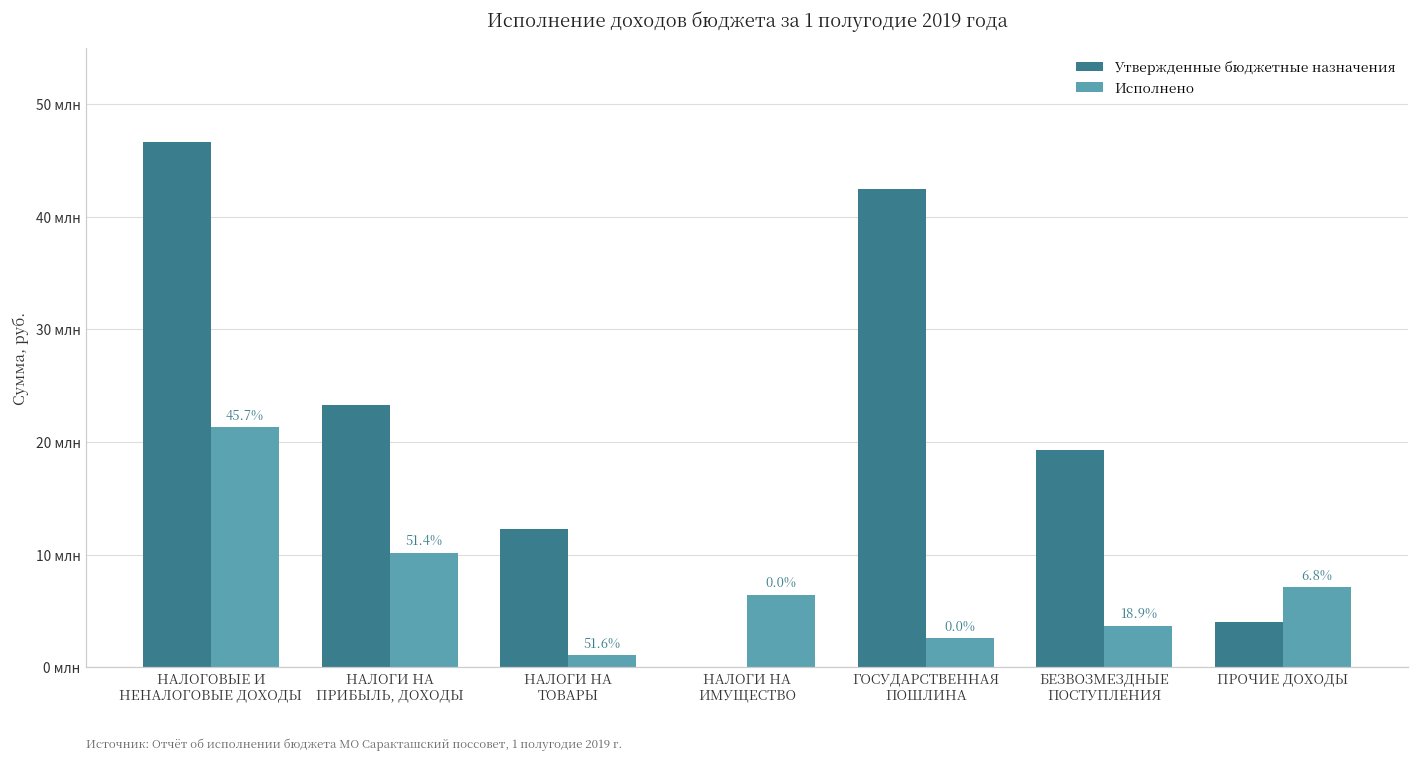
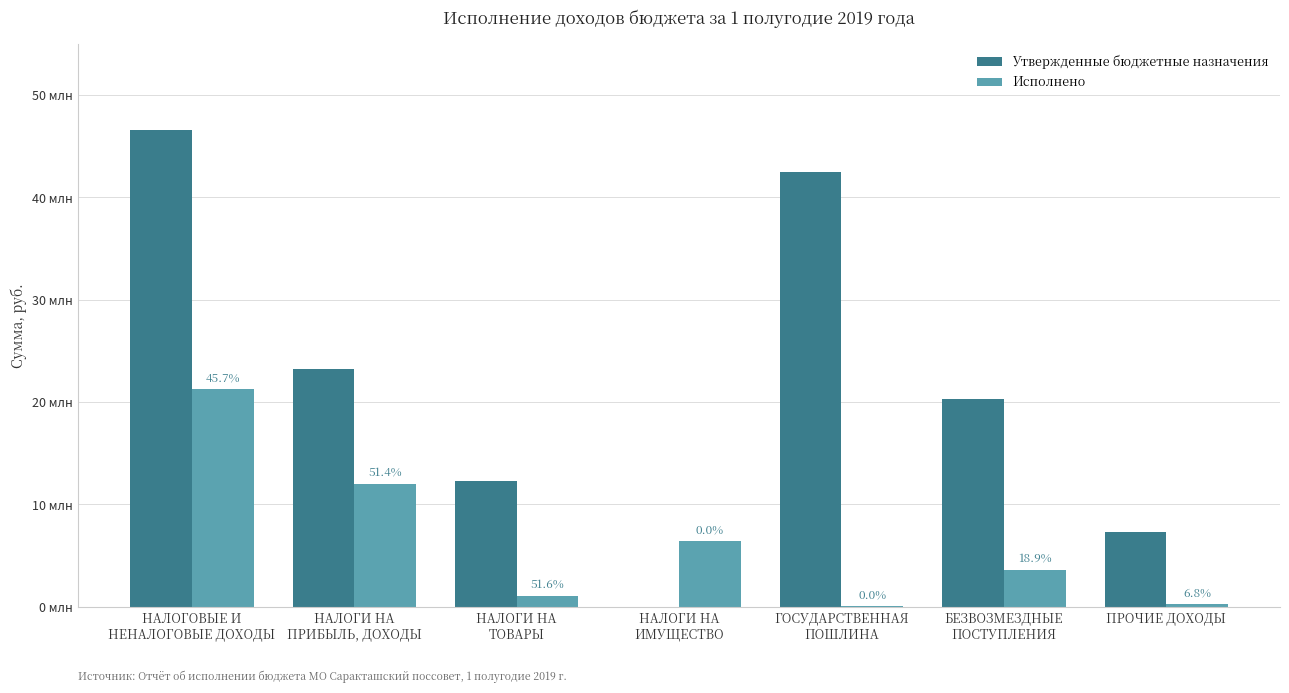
  {
    "Утвержденные бюджетные назначения": {
      "НАЛОГОВЫЕ И НЕНАЛОГОВЫЕ ДОХОДЫ": "46.6 млн",
      "НАЛОГИ НА ПРИБЫЛЬ, ДОХОДЫ": "23.3 млн",
      "НАЛОГИ НА ТОВАРЫ": "12.3 млн",
      "НАЛОГИ НА ИМУЩЕСТВО": "0.0 млн",
      "ГОСУДАРСТВЕННАЯ ПОШЛИНА": "42.5 млн",
-     "БЕЗВОЗМЕЗДНЫЕ ПОСТУПЛЕНИЯ": "19.3 млн",
-     "ПРОЧИЕ ДОХОДЫ": "4.0 млн"
+     "БЕЗВОЗМЕЗДНЫЕ ПОСТУПЛЕНИЯ": "20.3 млн",
+     "ПРОЧИЕ ДОХОДЫ": "7.3 млн"
    },
    "Исполнено": {
-     "НАЛОГИ НА ПРИБЫЛЬ, ДОХОДЫ": "10.2 млн",
-     "ГОСУДАРСТВЕННАЯ ПОШЛИНА": "2.6 млн",
-     "ПРОЧИЕ ДОХОДЫ": "7.1 млн"
+     "НАЛОГИ НА ПРИБЫЛЬ, ДОХОДЫ": "12.0 млн",
+     "ГОСУДАРСТВЕННАЯ ПОШЛИНА": "0.0 млн",
+     "ПРОЧИЕ ДОХОДЫ": "0.3 млн"
    }
  }
